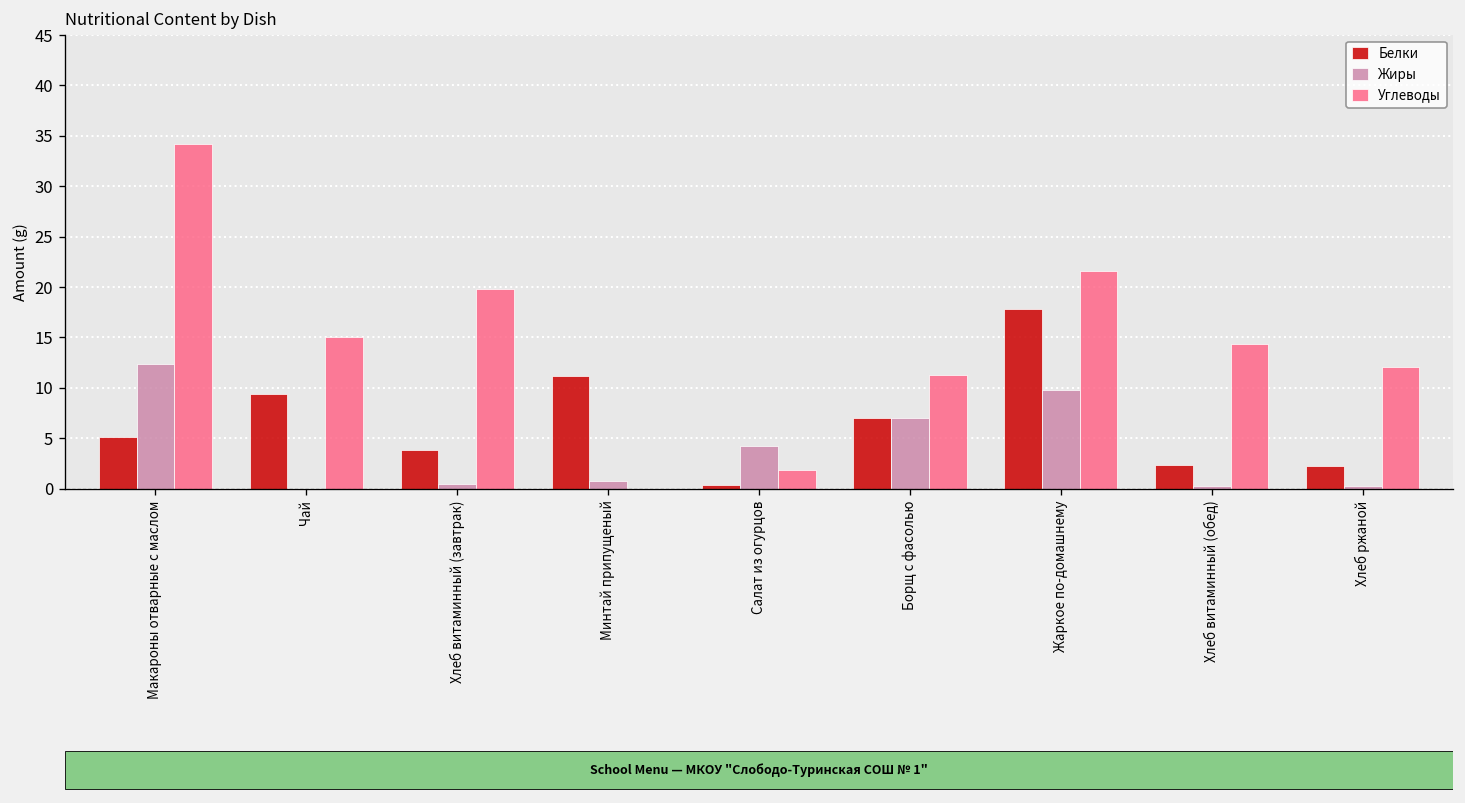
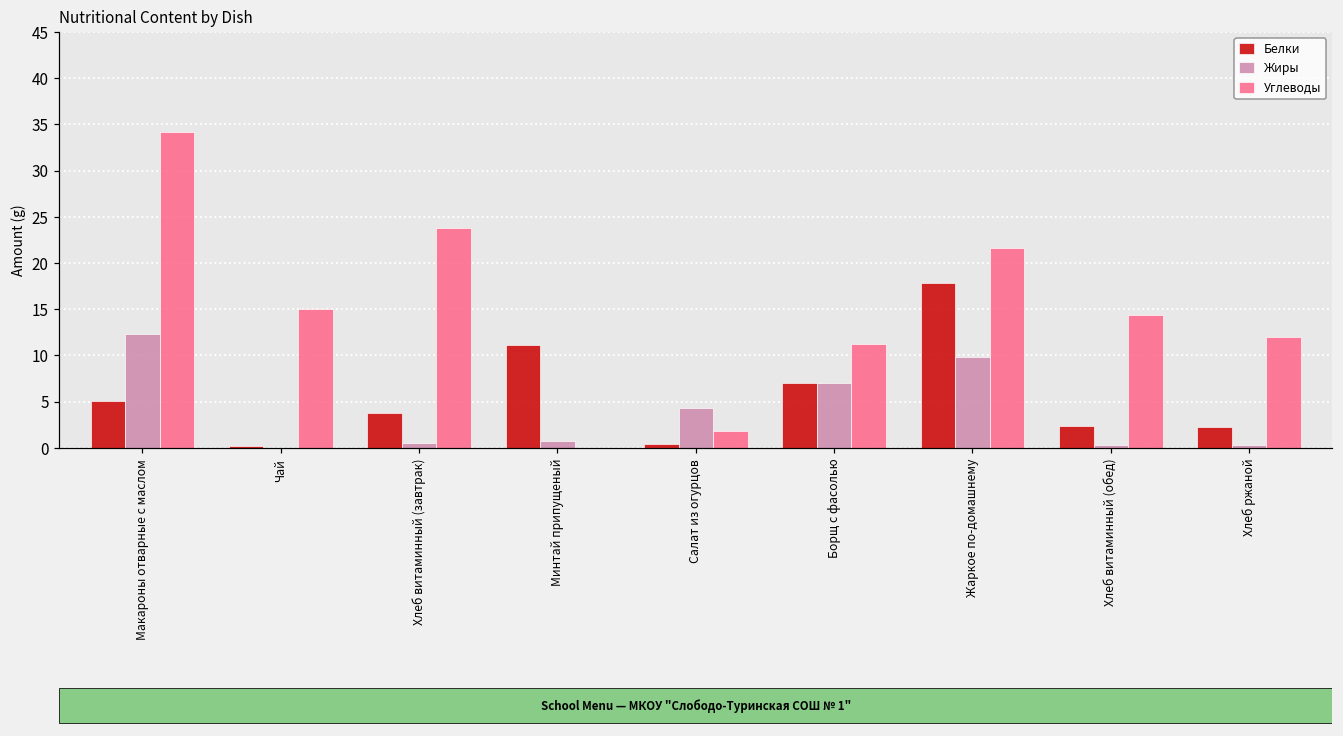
  {
    "Белки": {
      "Макароны отварные с маслом": 5,
-     "Чай": 9,
+     "Чай": 0,
      "Хлеб витаминный (завтрак)": 4,
      "Минтай припущеный": 11,
      "Салат из огурцов": 0,
      "Борщ с фасолью": 7,
      "Жаркое по-домашнему": 18,
      "Хлеб витаминный (обед)": 2,
      "Хлеб ржаной": 2
    },
    "Жиры": {
      "Макароны отварные с маслом": 12,
      "Чай": 0,
      "Хлеб витаминный (завтрак)": 0,
      "Минтай припущеный": 1,
      "Салат из огурцов": 4,
      "Борщ с фасолью": 7,
      "Жаркое по-домашнему": 10
    },
    "Углеводы": {
      "Макароны отварные с маслом": 34,
      "Чай": 15,
-     "Хлеб витаминный (завтрак)": 20,
+     "Хлеб витаминный (завтрак)": 24,
      "Минтай припущеный": 0,
      "Салат из огурцов": 2,
      "Борщ с фасолью": 11,
      "Жаркое по-домашнему": 22,
      "Хлеб витаминный (обед)": 14,
      "Хлеб ржаной": 12
    }
  }
